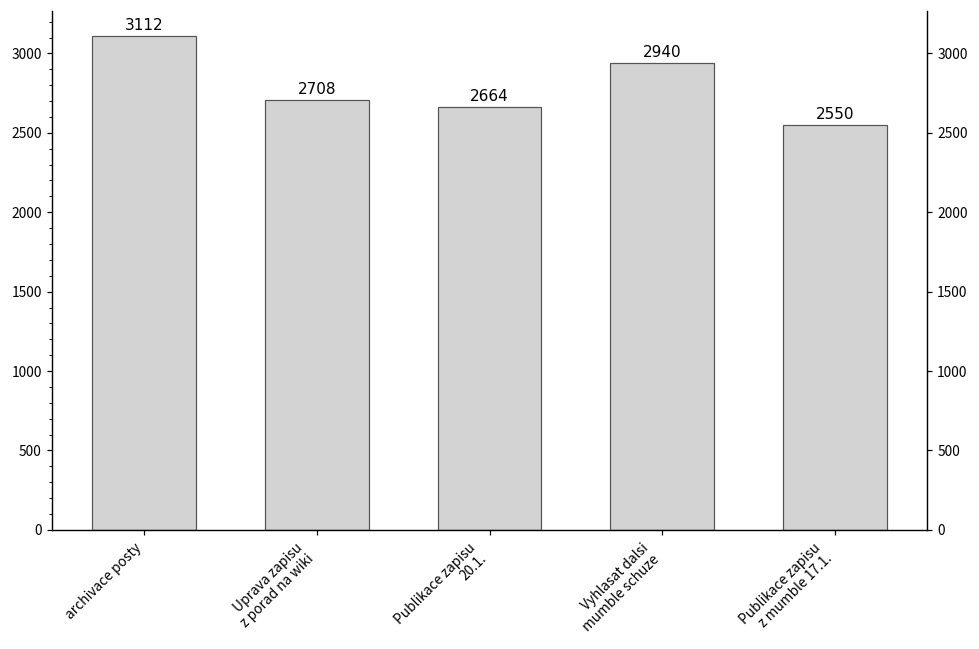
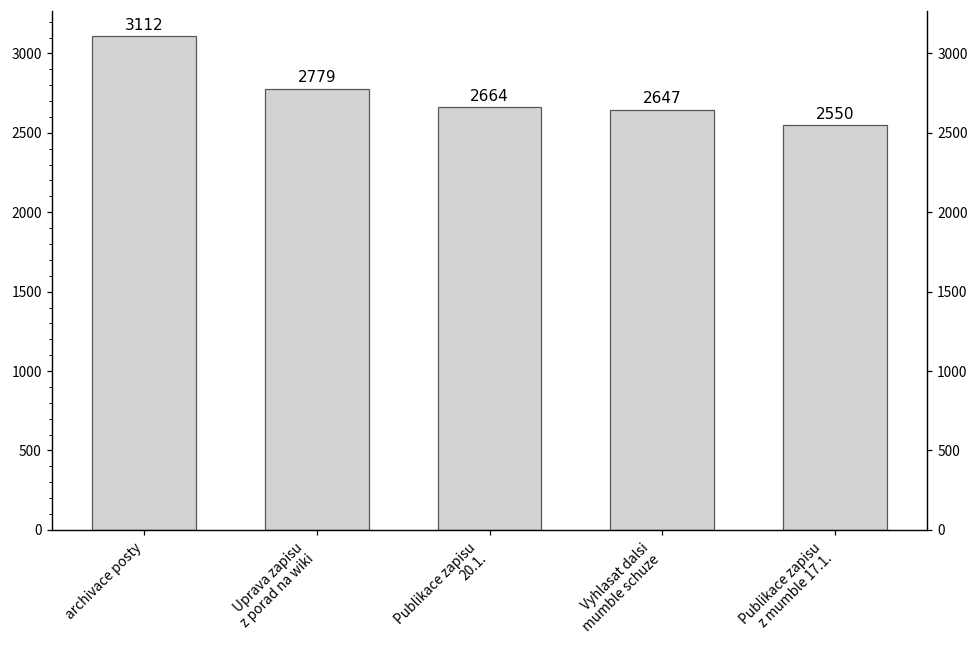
  {
    "archivace posty": 3112,
-   "Uprava zapisu z porad na wiki": 2708,
+   "Uprava zapisu z porad na wiki": 2779,
    "Publikace zapisu 20.1.": 2664,
-   "Vyhlasat dalsi mumble schuze": 2940,
+   "Vyhlasat dalsi mumble schuze": 2647,
    "Publikace zapisu z mumble 17.1.": 2550
  }
